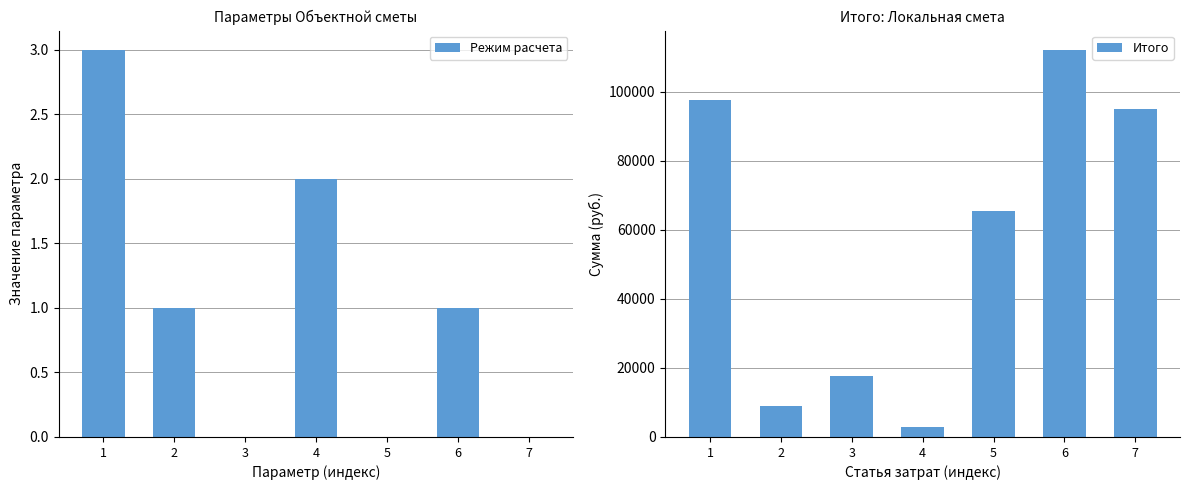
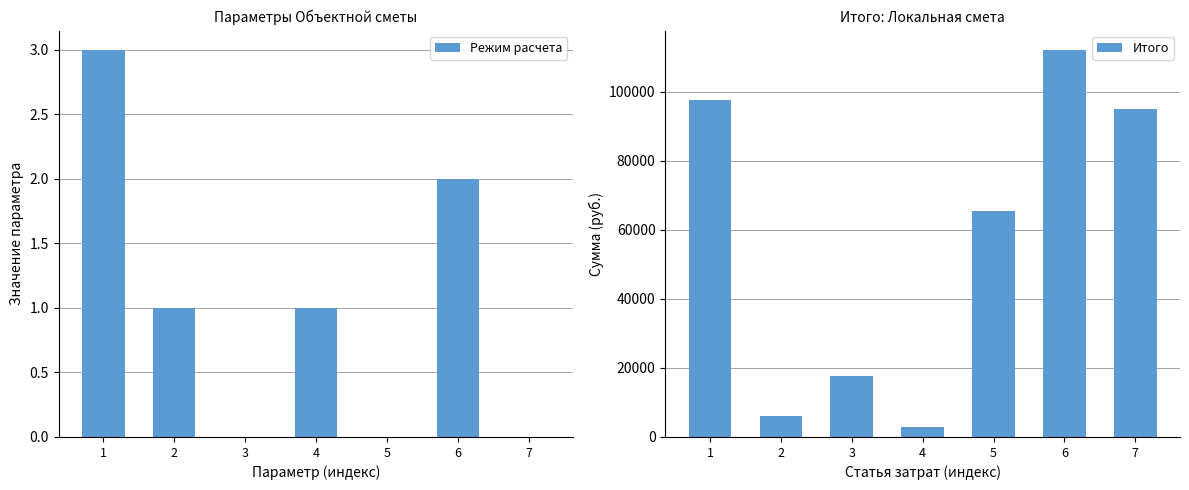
  {
    "Параметры Объектной сметы": {
      "1": 3,
      "2": 1,
      "3": 0,
-     "4": 2,
+     "4": 1,
      "5": 0,
-     "6": 1,
+     "6": 2,
      "7": 0
    },
    "Итого: Локальная смета": {
      "1": 98000,
-     "2": 9000,
+     "2": 6000,
      "3": 18000,
      "4": 3000,
      "5": 65000,
      "6": 112000,
      "7": 95000
    }
  }
